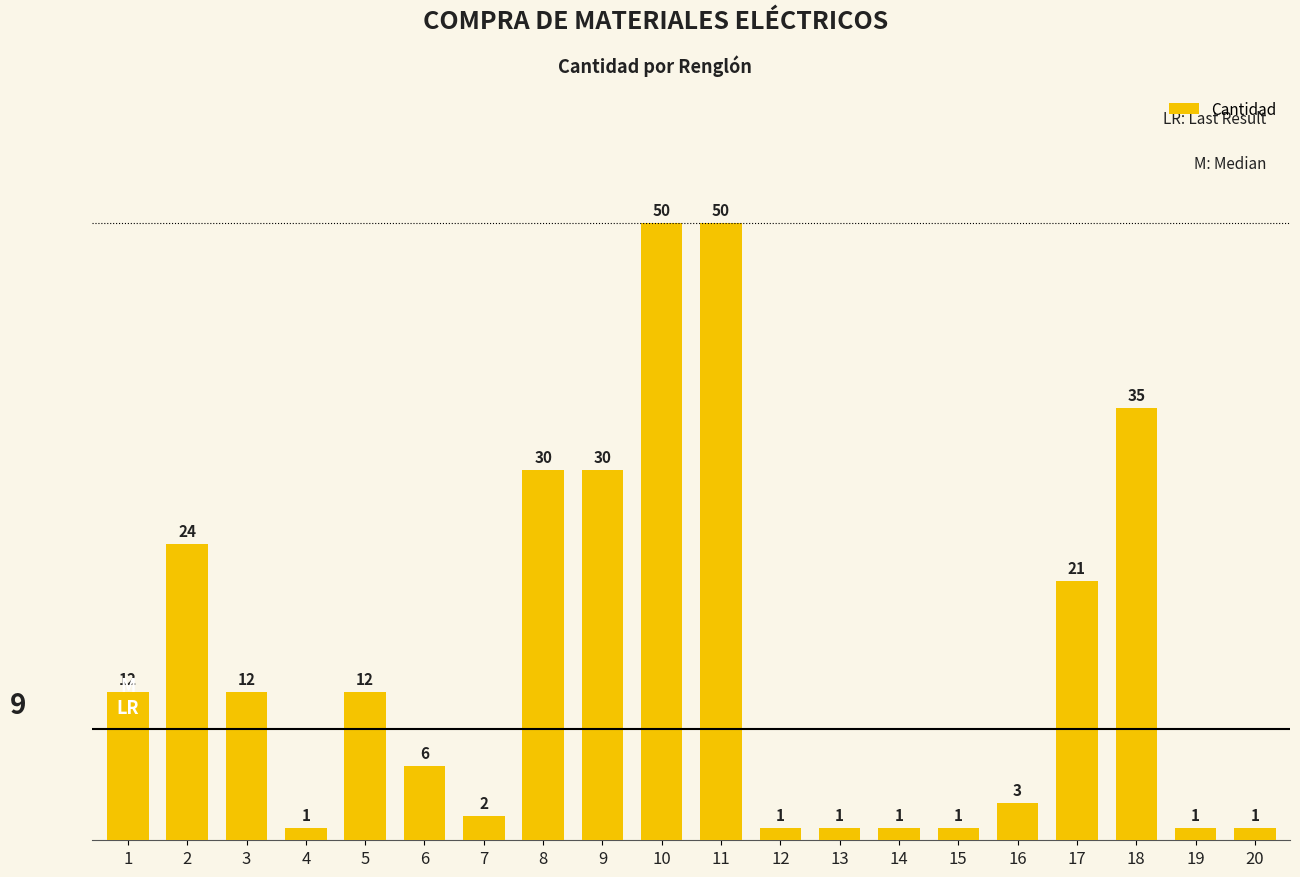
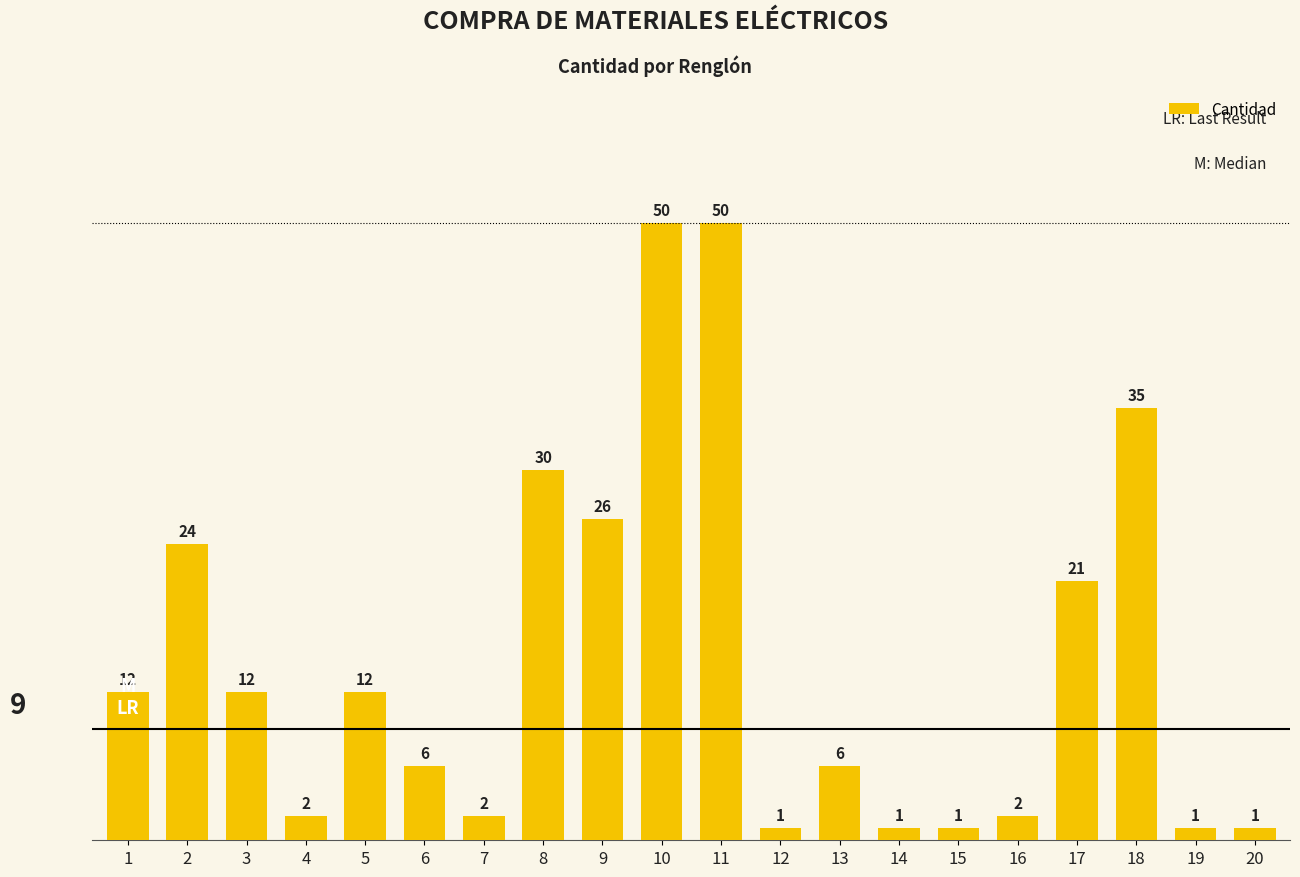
  {
    "2": 24,
    "3": 12,
-   "4": 1,
+   "4": 2,
    "5": 12,
    "6": 6,
    "7": 2,
    "8": 30,
-   "9": 30,
+   "9": 26,
    "10": 50,
    "11": 50,
    "12": 1,
-   "13": 1,
+   "13": 6,
    "14": 1,
    "15": 1,
-   "16": 3,
+   "16": 2,
    "17": 21,
    "18": 35,
    "19": 1,
    "20": 1
  }
